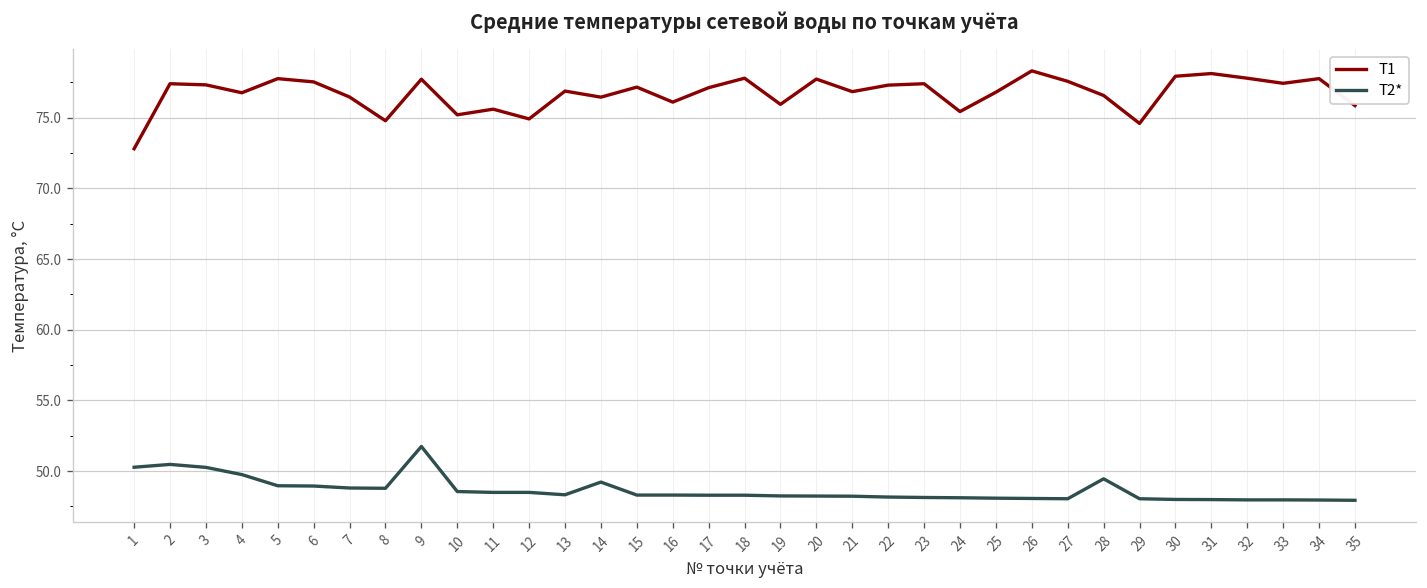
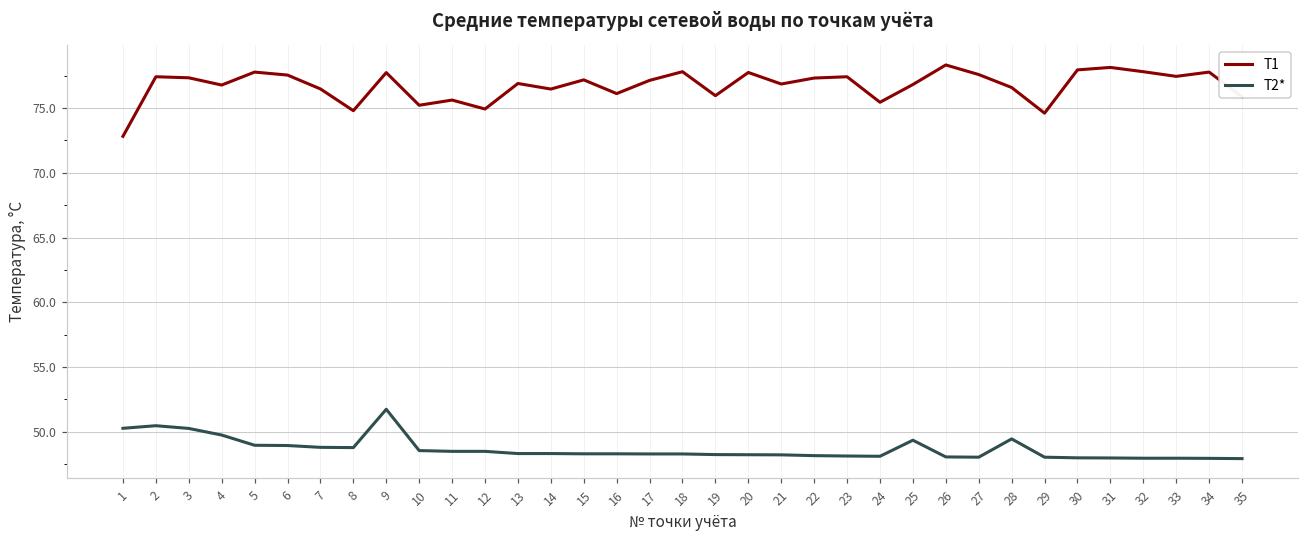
  {
    "T1": {
      "1": 72.8,
      "2": 77.4,
      "3": 77.3,
      "4": 76.8,
      "5": 77.8,
      "6": 77.5,
      "7": 76.5,
      "8": 74.8,
      "9": 77.7,
      "10": 75.2,
      "11": 75.6,
      "12": 74.9,
      "13": 76.9,
      "14": 76.5,
      "15": 77.2,
      "16": 76.1,
      "17": 77.1,
      "18": 77.8,
      "19": 76.0,
      "20": 77.7,
      "21": 76.9,
      "22": 77.3,
      "23": 77.4,
      "24": 75.4,
      "25": 76.8,
      "26": 78.3,
      "27": 77.6,
      "28": 76.6,
      "29": 74.6,
      "30": 77.9,
      "31": 78.1,
      "32": 77.8,
      "33": 77.4,
      "34": 77.8
    },
    "T2*": {
      "1": 50.3,
      "2": 50.5,
      "3": 50.3,
      "4": 49.8,
      "5": 49.0,
      "6": 48.9,
      "7": 48.8,
      "8": 48.8,
      "9": 51.7,
      "10": 48.6,
      "11": 48.5,
      "12": 48.5,
      "13": 48.3,
-     "14": 49.2,
+     "14": 48.3,
      "15": 48.3,
      "16": 48.3,
      "17": 48.3,
      "18": 48.3,
      "19": 48.2,
      "20": 48.2,
      "21": 48.2,
      "22": 48.2,
      "23": 48.1,
      "24": 48.1,
-     "25": 48.1,
+     "25": 49.4,
      "26": 48.1,
      "27": 48.0,
      "28": 49.5,
      "29": 48.0,
      "30": 48.0,
      "31": 48.0,
      "32": 48.0,
      "33": 48.0,
      "34": 48.0,
      "35": 47.9
    }
  }
